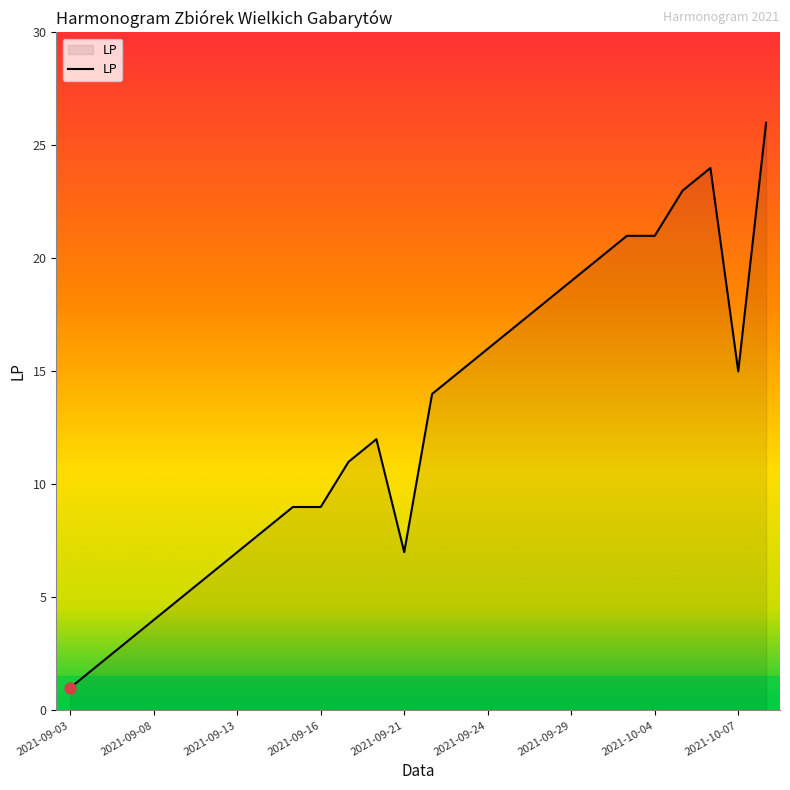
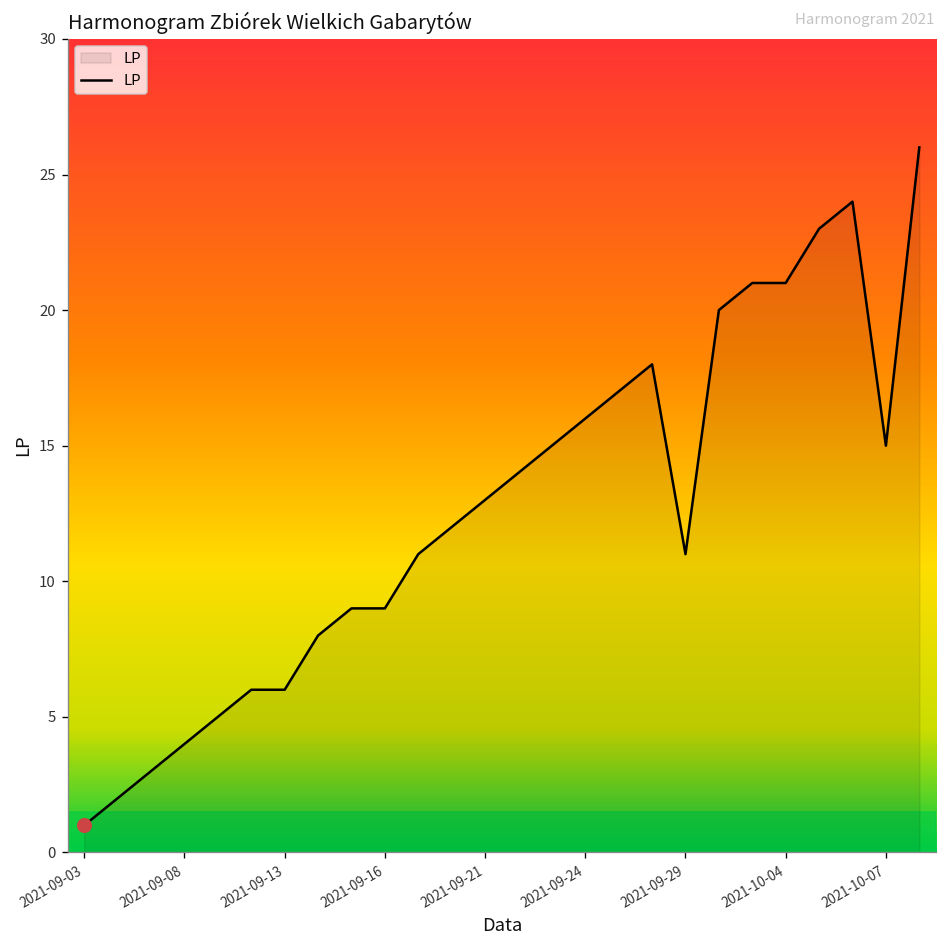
  {
    "LP": {
      "2021-09-08": 4,
-     "2021-09-13": 7,
+     "2021-09-13": 6,
      "2021-09-16": 9,
-     "2021-09-21": 7,
+     "2021-09-21": 13,
      "2021-09-24": 16,
-     "2021-09-29": 19,
+     "2021-09-29": 11,
      "2021-10-04": 21,
      "2021-10-07": 15
    }
  }
